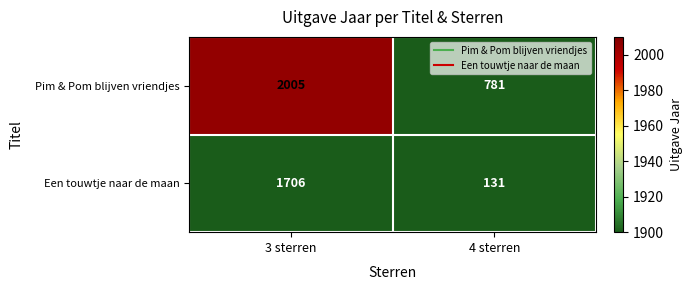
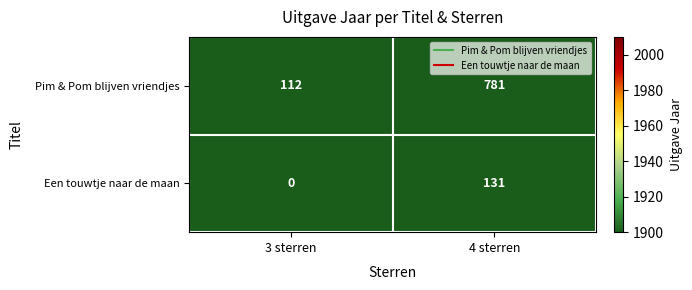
  {
    "Pim & Pom blijven vriendjes": {
-     "3 sterren": 2005,
+     "3 sterren": 112,
      "4 sterren": 781
    },
    "Een touwtje naar de maan": {
-     "3 sterren": 1706,
+     "3 sterren": 0,
      "4 sterren": 131
    }
  }
